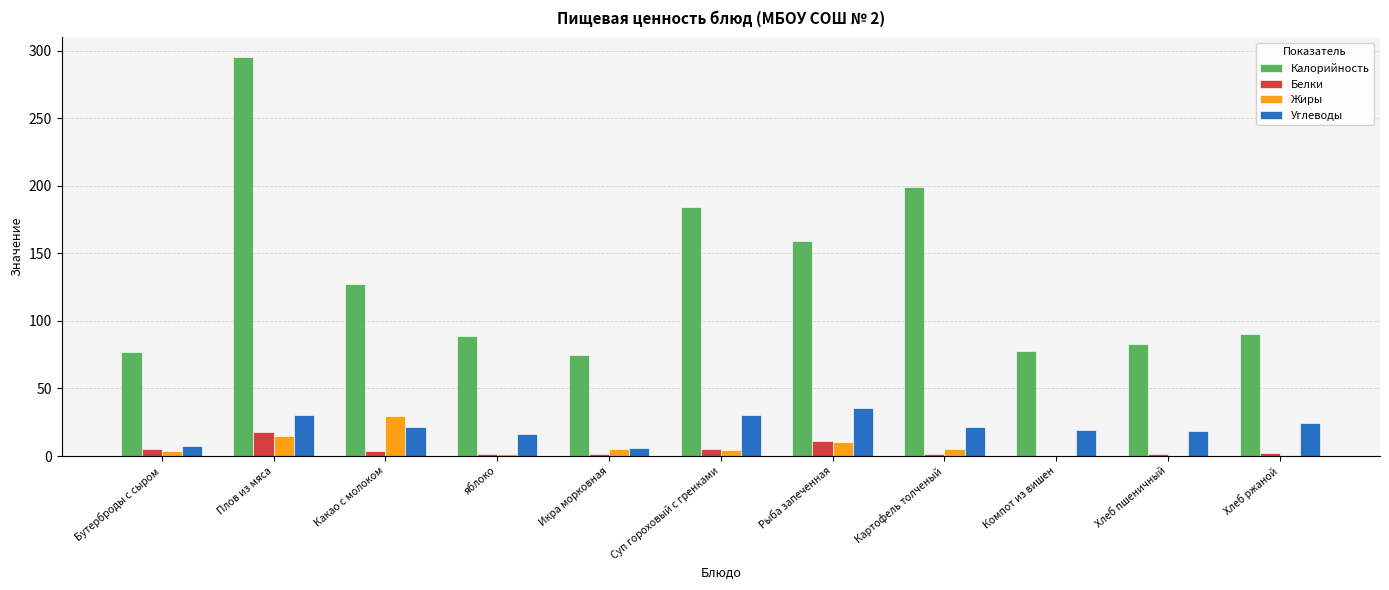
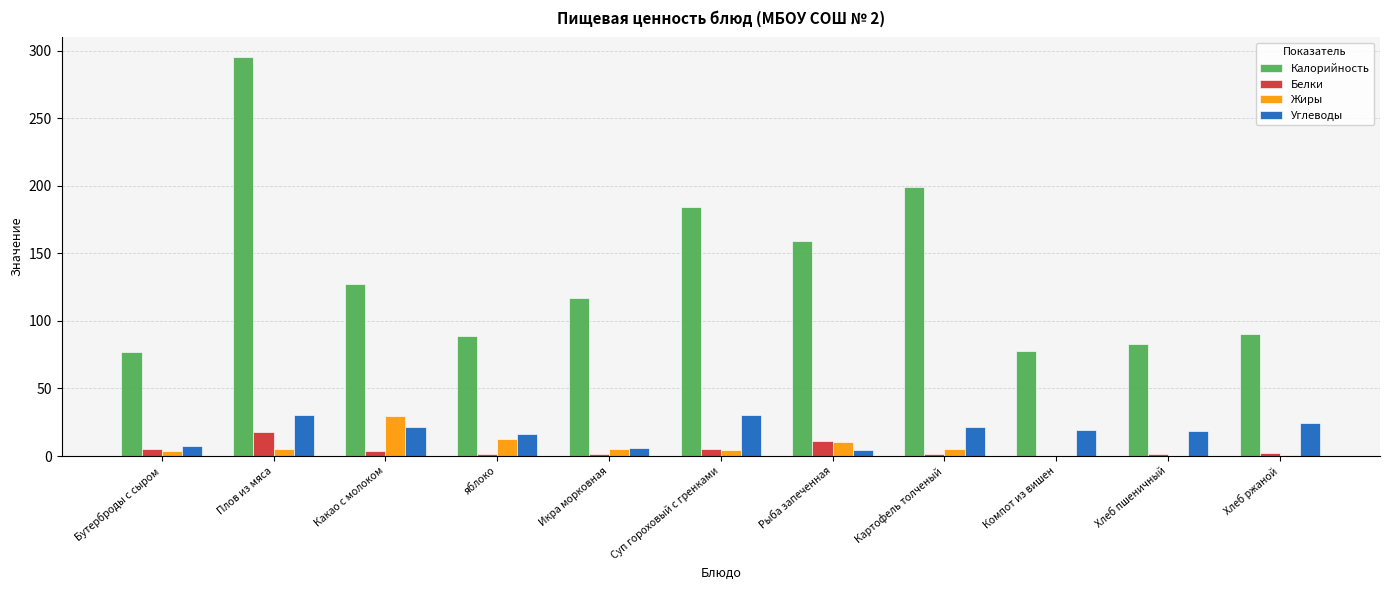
  {
    "Калорийность": {
      "Бутерброды с сыром": 77,
      "Плов из мяса": 295,
      "Какао с молоком": 127,
      "яблоко": 89,
-     "Икра морковная": 75,
+     "Икра морковная": 117,
      "Суп гороховый с гренками": 184,
      "Рыба запеченная": 159,
      "Картофель толченый": 199,
      "Компот из вишен": 78,
      "Хлеб пшеничный": 83,
      "Хлеб ржаной": 90
    },
    "Белки": {
      "Бутерброды с сыром": 5,
      "Плов из мяса": 18,
      "Какао с молоком": 3,
      "Суп гороховый с гренками": 5,
      "Рыба запеченная": 11,
      "Хлеб ржаной": 2
    },
    "Жиры": {
      "Бутерброды с сыром": 4,
-     "Плов из мяса": 15,
+     "Плов из мяса": 6,
      "Какао с молоком": 30,
-     "яблоко": 2,
+     "яблоко": 13,
      "Икра морковная": 5,
      "Суп гороховый с гренками": 5,
      "Рыба запеченная": 11,
      "Картофель толченый": 5
    },
    "Углеводы": {
      "Бутерброды с сыром": 7,
      "Плов из мяса": 31,
      "Какао с молоком": 21,
      "яблоко": 16,
      "Икра морковная": 6,
      "Суп гороховый с гренками": 30,
-     "Рыба запеченная": 35,
+     "Рыба запеченная": 5,
      "Картофель толченый": 22,
      "Компот из вишен": 19,
      "Хлеб пшеничный": 19,
      "Хлеб ржаной": 25
    }
  }
